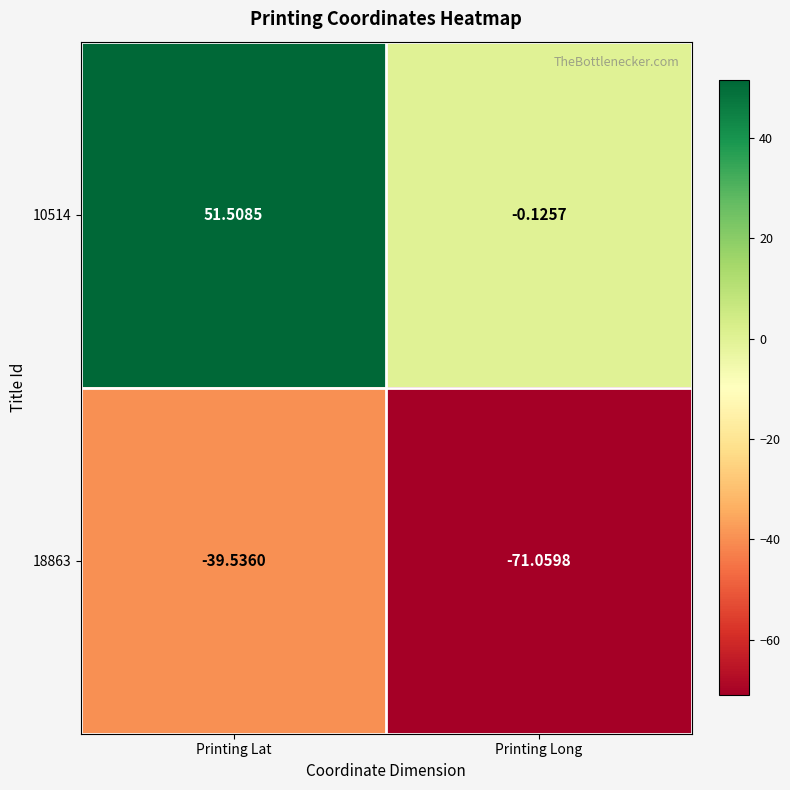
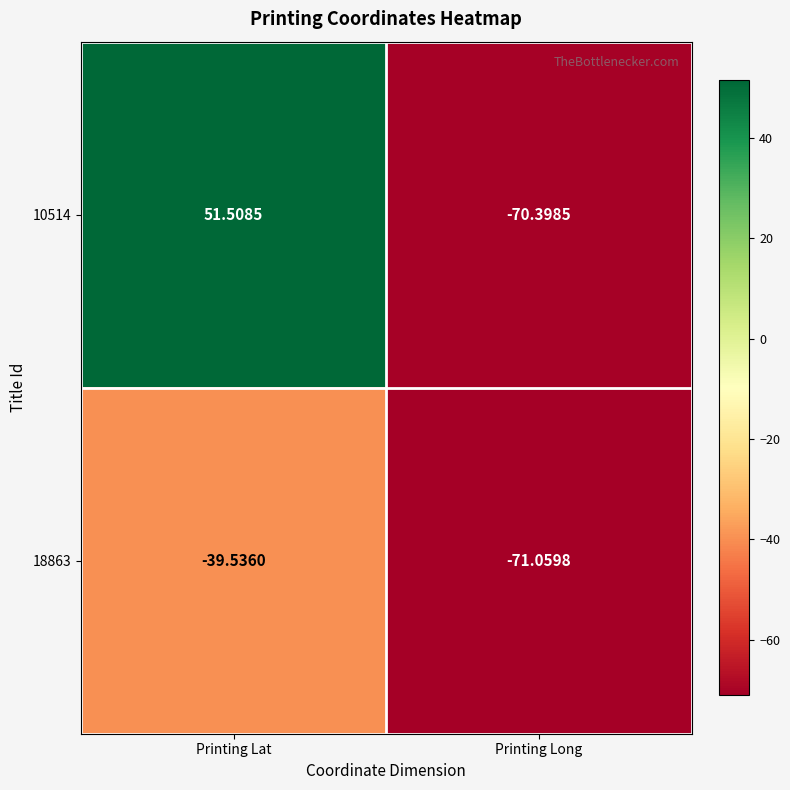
  {
    "10514": {
      "Printing Lat": 51.5085,
-     "Printing Long": -0.1257
+     "Printing Long": -70.3985
    },
    "18863": {
      "Printing Lat": -39.5360,
      "Printing Long": -71.0598
    }
  }
